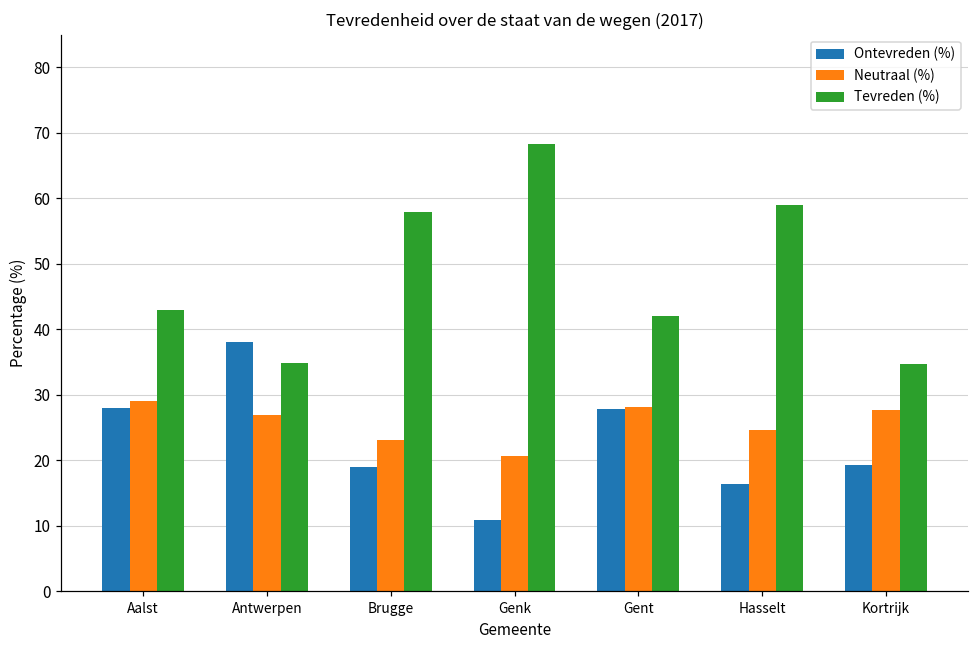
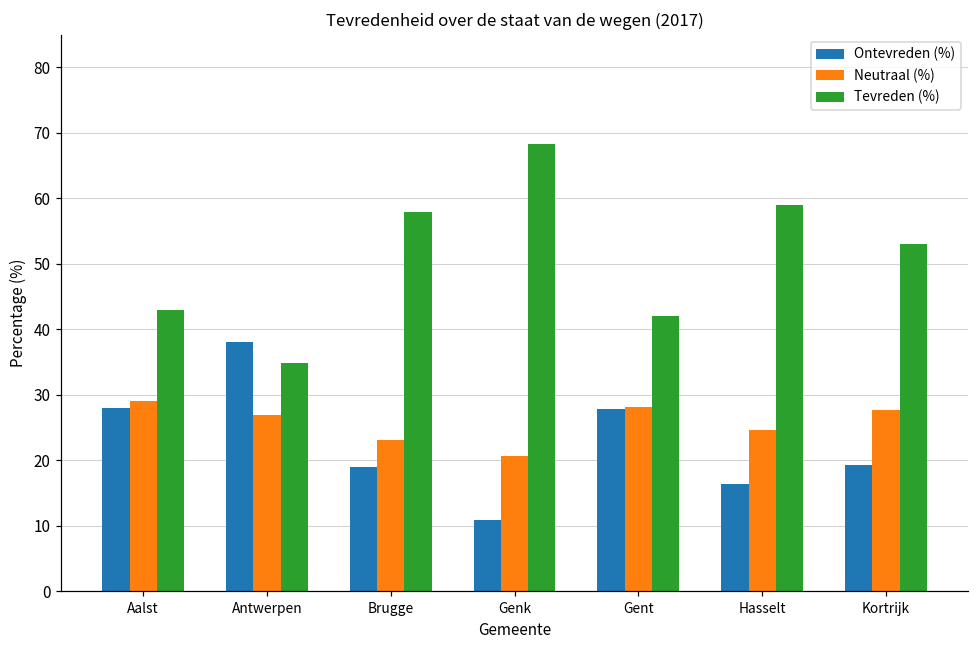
  {
    "Ontevreden (%)": {
      "Aalst": 28,
      "Antwerpen": 38,
      "Brugge": 19,
      "Genk": 11,
      "Gent": 28,
      "Hasselt": 16,
      "Kortrijk": 19
    },
    "Neutraal (%)": {
      "Aalst": 29,
      "Antwerpen": 27,
      "Brugge": 23,
      "Genk": 21,
      "Gent": 28,
      "Hasselt": 25,
      "Kortrijk": 28
    },
    "Tevreden (%)": {
      "Aalst": 43,
      "Antwerpen": 35,
      "Brugge": 58,
      "Genk": 68,
      "Gent": 42,
      "Hasselt": 59,
-     "Kortrijk": 35
+     "Kortrijk": 53
    }
  }
